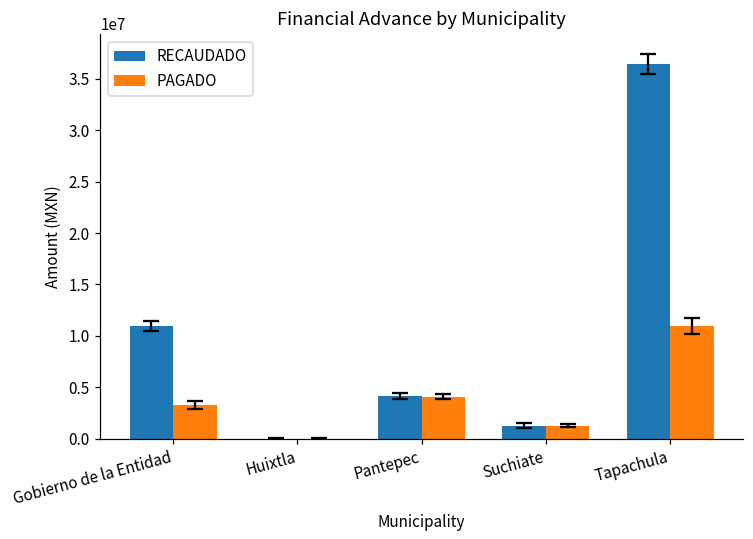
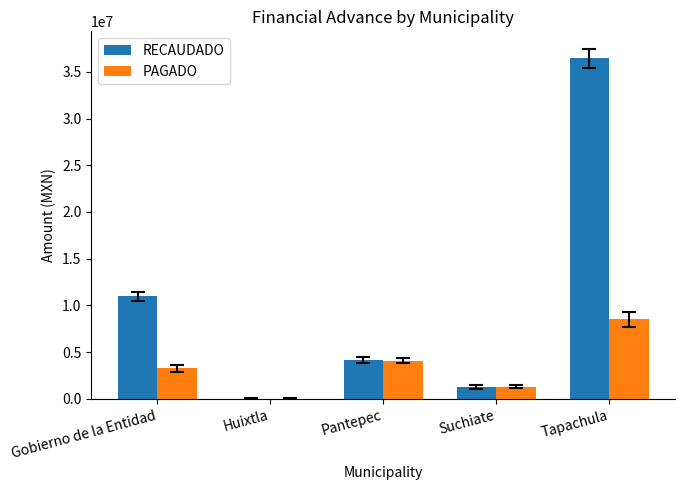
  {
    "PAGADO": {
      "Gobierno de la Entidad": 3000000,
      "Huixtla": 0,
      "Pantepec": 4000000,
      "Suchiate": 1000000,
-     "Tapachula": 11000000
+     "Tapachula": 8000000
    }
  }
